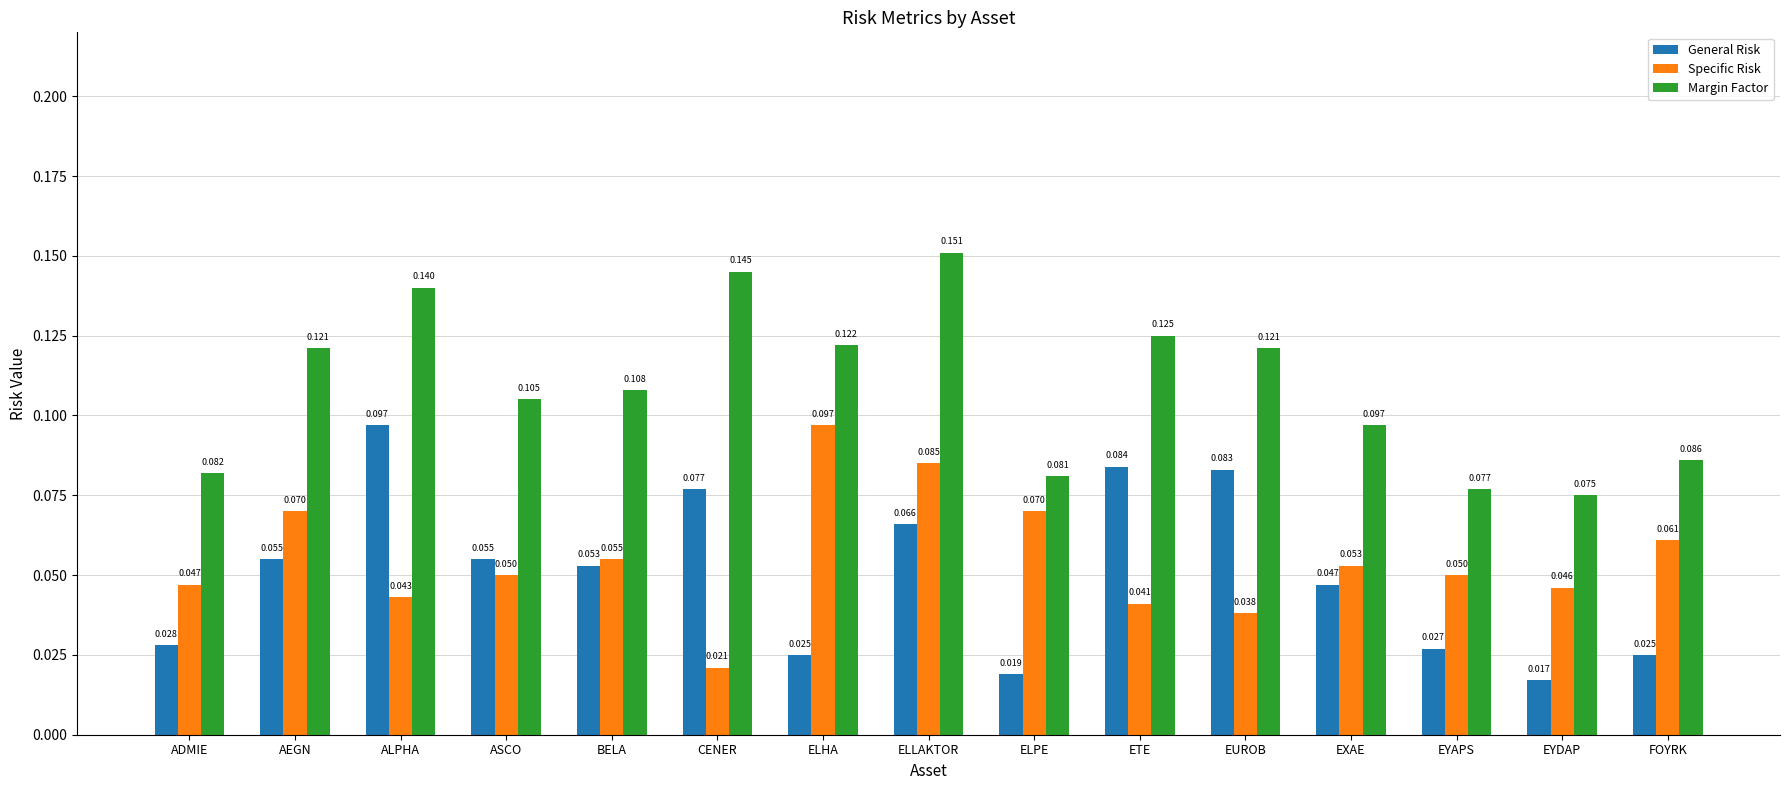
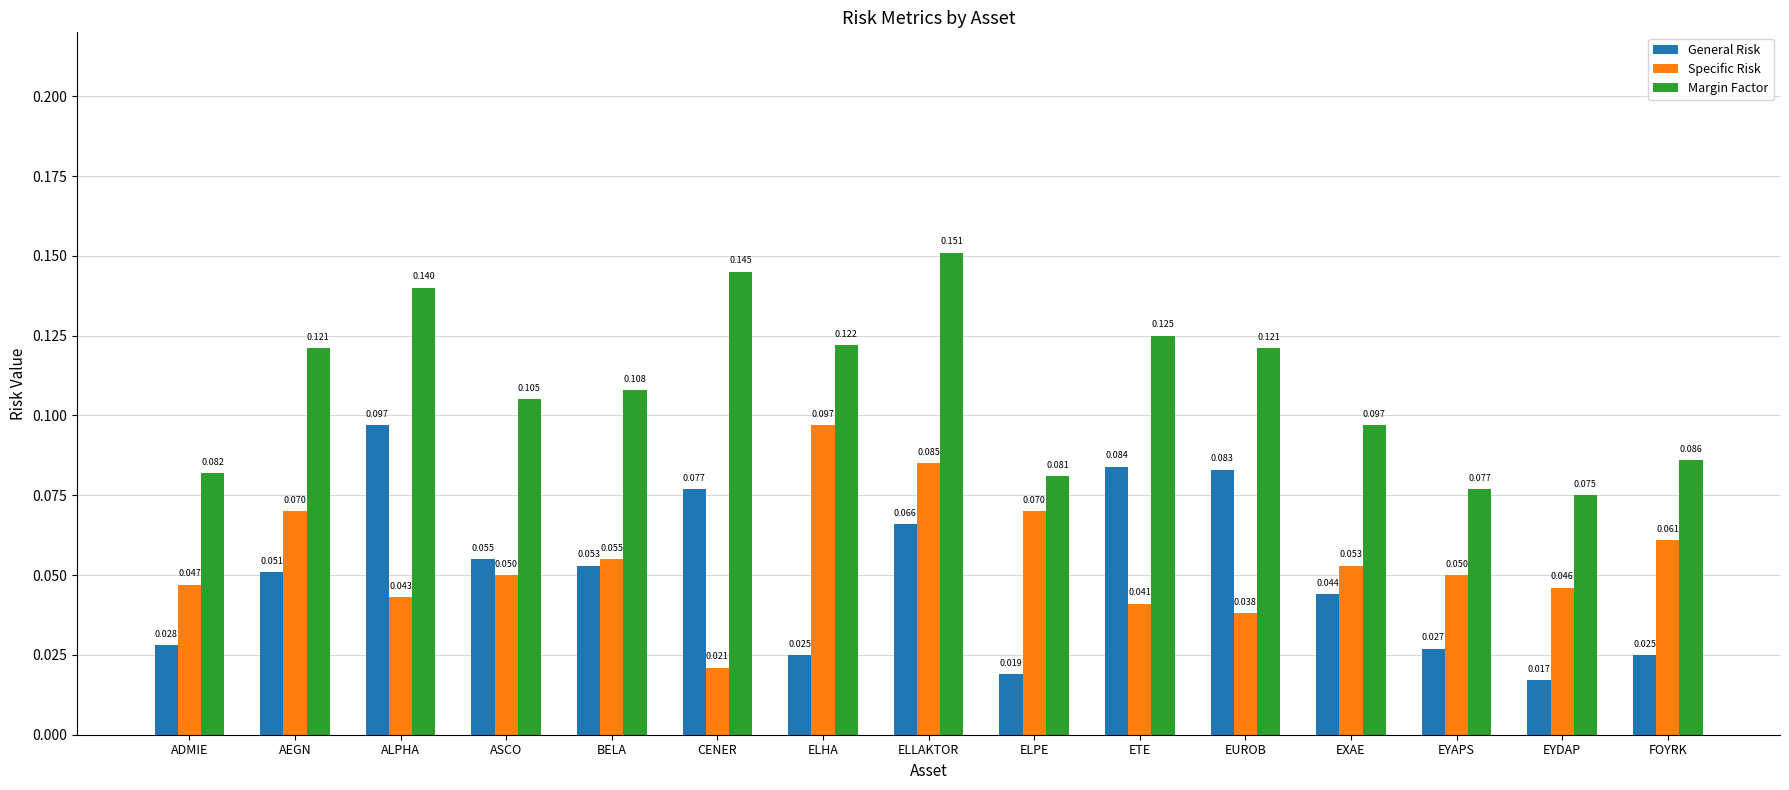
  {
    "General Risk": {
      "ADMIE": 0.028,
-     "AEGN": 0.055,
+     "AEGN": 0.051,
      "ALPHA": 0.097,
      "ASCO": 0.055,
      "BELA": 0.053,
      "CENER": 0.077,
      "ELHA": 0.025,
      "ELLAKTOR": 0.066,
      "ELPE": 0.019,
      "ETE": 0.084,
      "EUROB": 0.083,
-     "EXAE": 0.047,
+     "EXAE": 0.044,
      "EYAPS": 0.027,
      "EYDAP": 0.017,
      "FOYRK": 0.025
    },
    "Specific Risk": {
      "ADMIE": 0.047,
      "AEGN": 0.070,
      "ALPHA": 0.043,
      "ASCO": 0.050,
      "BELA": 0.055,
      "CENER": 0.021,
      "ELHA": 0.097,
      "ELLAKTOR": 0.085,
      "ELPE": 0.070,
      "ETE": 0.041,
      "EUROB": 0.038,
      "EXAE": 0.053,
      "EYAPS": 0.050,
      "EYDAP": 0.046,
      "FOYRK": 0.061
    },
    "Margin Factor": {
      "ADMIE": 0.082,
      "AEGN": 0.121,
      "ALPHA": 0.140,
      "ASCO": 0.105,
      "BELA": 0.108,
      "CENER": 0.145,
      "ELHA": 0.122,
      "ELLAKTOR": 0.151,
      "ELPE": 0.081,
      "ETE": 0.125,
      "EUROB": 0.121,
      "EXAE": 0.097,
      "EYAPS": 0.077,
      "EYDAP": 0.075,
      "FOYRK": 0.086
    }
  }
